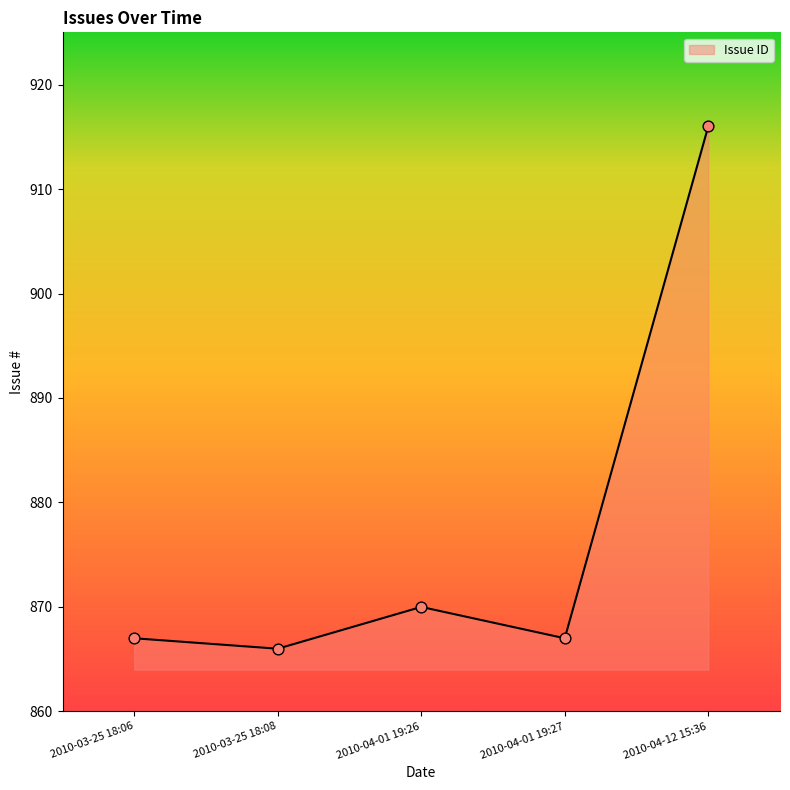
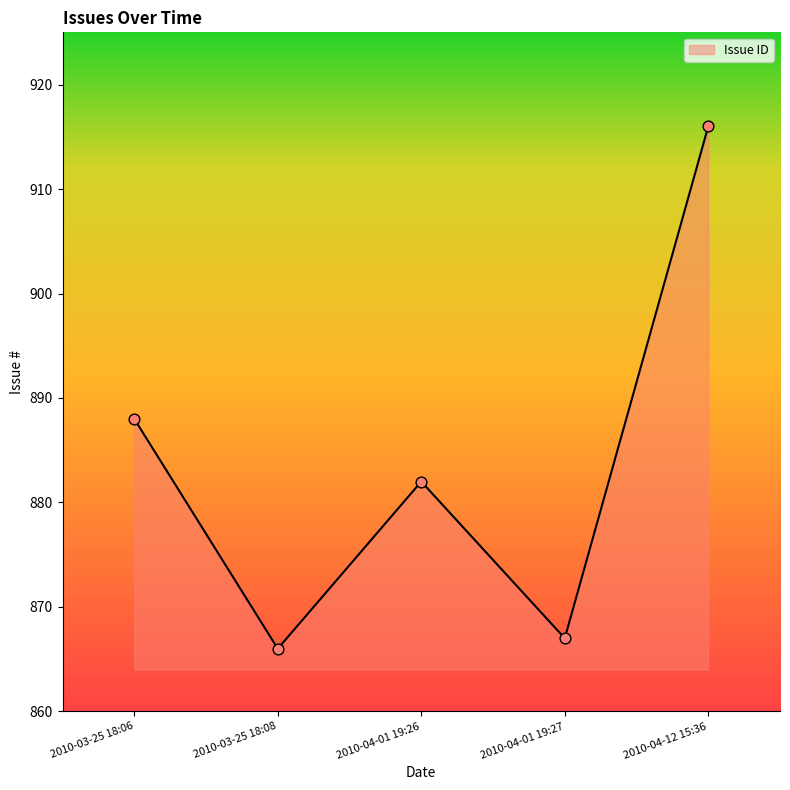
  {
-   "2010-03-25 18:06": 867,
+   "2010-03-25 18:06": 888,
    "2010-03-25 18:08": 866,
-   "2010-04-01 19:26": 870,
+   "2010-04-01 19:26": 882,
    "2010-04-01 19:27": 867,
    "2010-04-12 15:36": 916
  }
